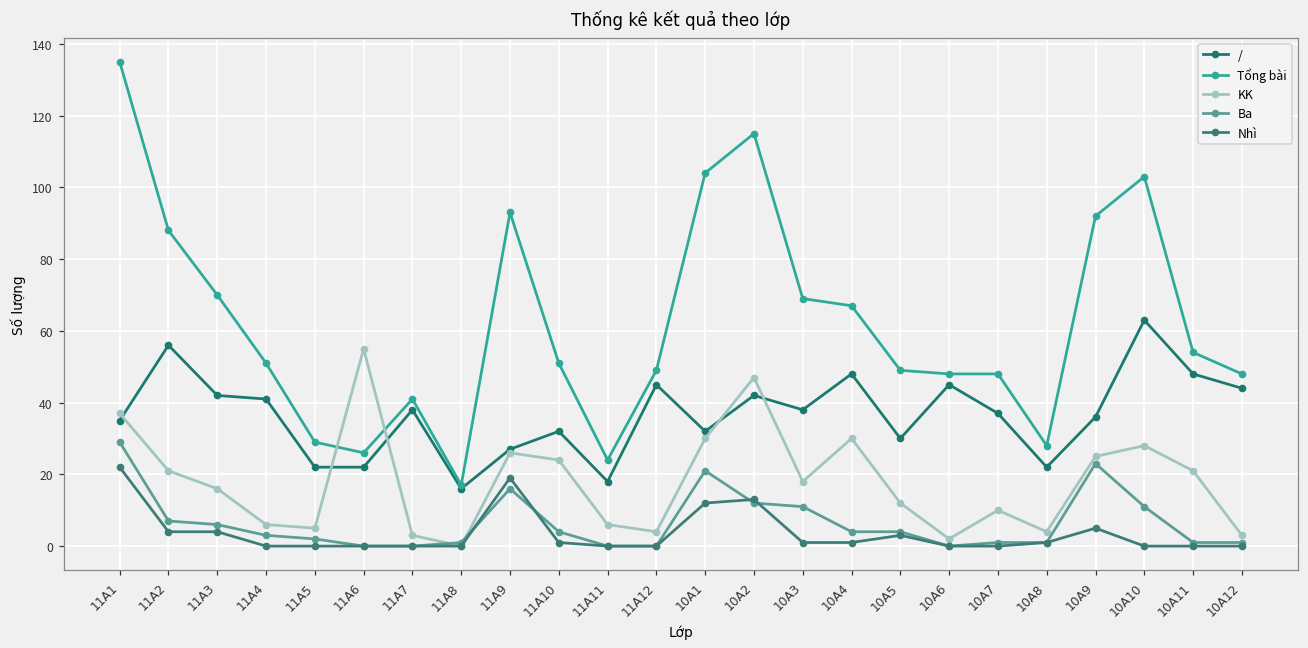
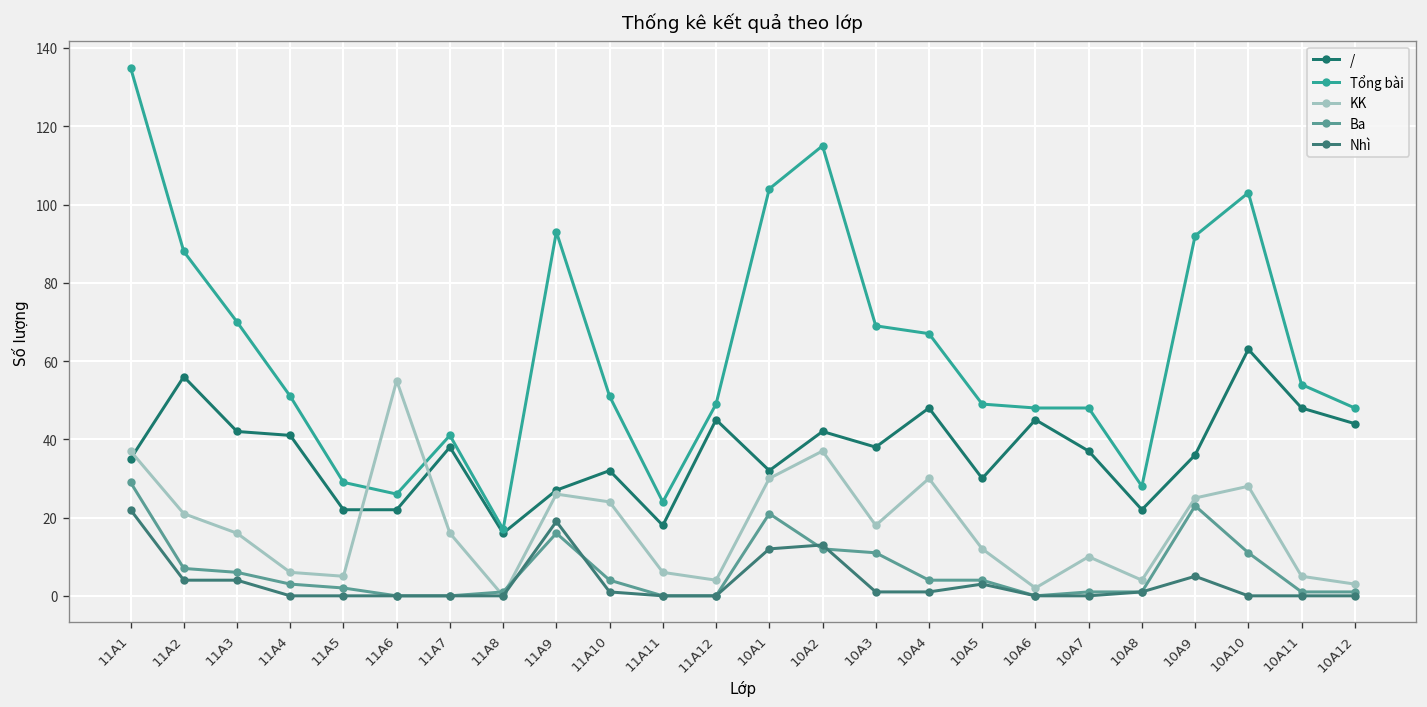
  {
    "KK": {
      "11A1": 37,
      "11A2": 21,
      "11A3": 16,
      "11A4": 6,
      "11A5": 5,
      "11A6": 55,
-     "11A7": 3,
+     "11A7": 16,
      "11A9": 26,
      "11A10": 24,
      "11A11": 6,
      "11A12": 4,
      "10A1": 30,
-     "10A2": 47,
+     "10A2": 37,
      "10A3": 18,
      "10A4": 30,
      "10A5": 12,
      "10A6": 2,
      "10A7": 10,
      "10A8": 4,
      "10A9": 25,
      "10A10": 28,
-     "10A11": 21,
+     "10A11": 5,
      "10A12": 3
    }
  }
